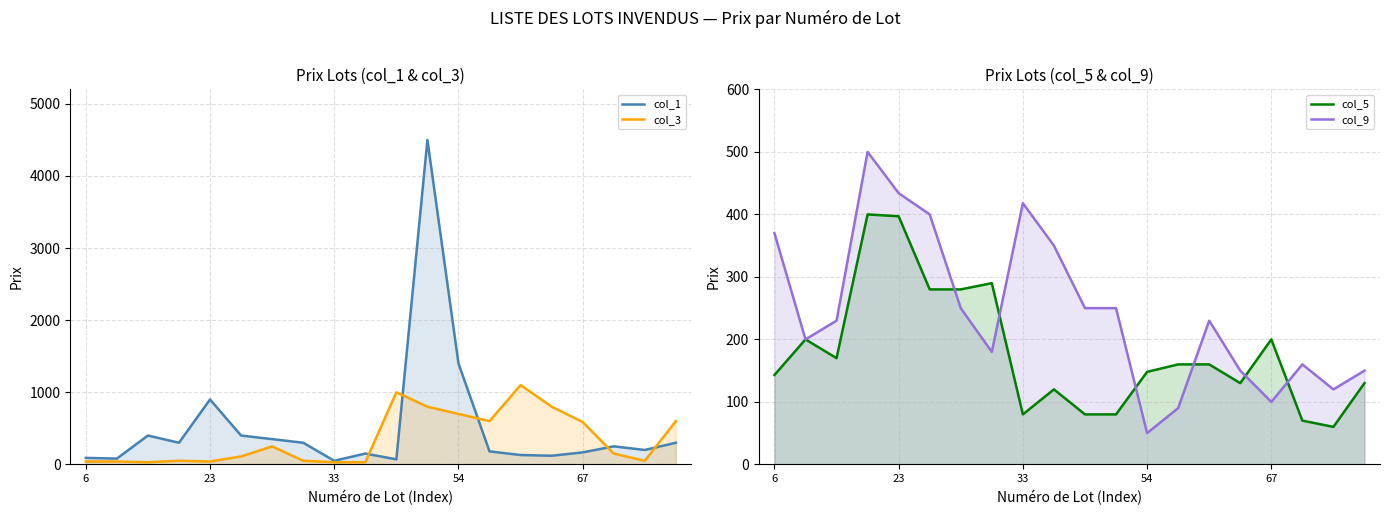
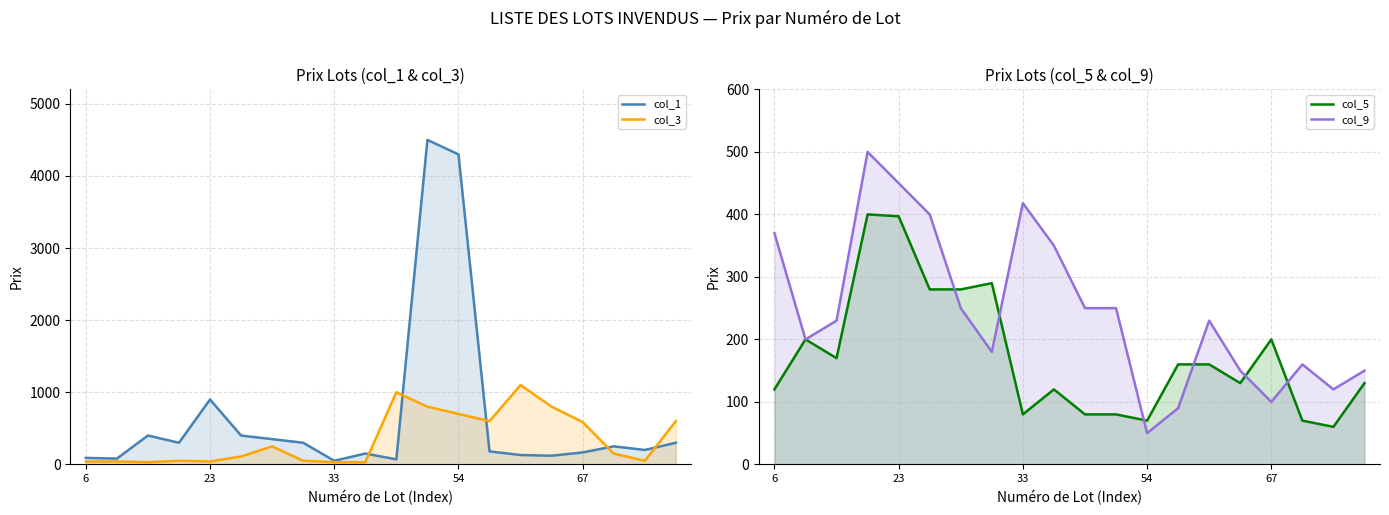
  {
    "Prix Lots (col_1 & col_3)": {
      "col_1": {
        "6": 100,
        "23": 900,
-       "54": 1400,
+       "54": 4300,
        "67": 200
      },
      "col_3": {
        "6": 0,
        "23": 0,
        "54": 700,
        "67": 600
      }
    },
    "Prix Lots (col_5 & col_9)": {
      "col_5": {
-       "6": 140,
+       "6": 120,
        "23": 400,
        "33": 80,
-       "54": 150,
+       "54": 70,
        "67": 200
      },
      "col_9": {
        "6": 370,
-       "23": 430,
+       "23": 450,
        "33": 420,
        "54": 50,
        "67": 100
      }
    }
  }
